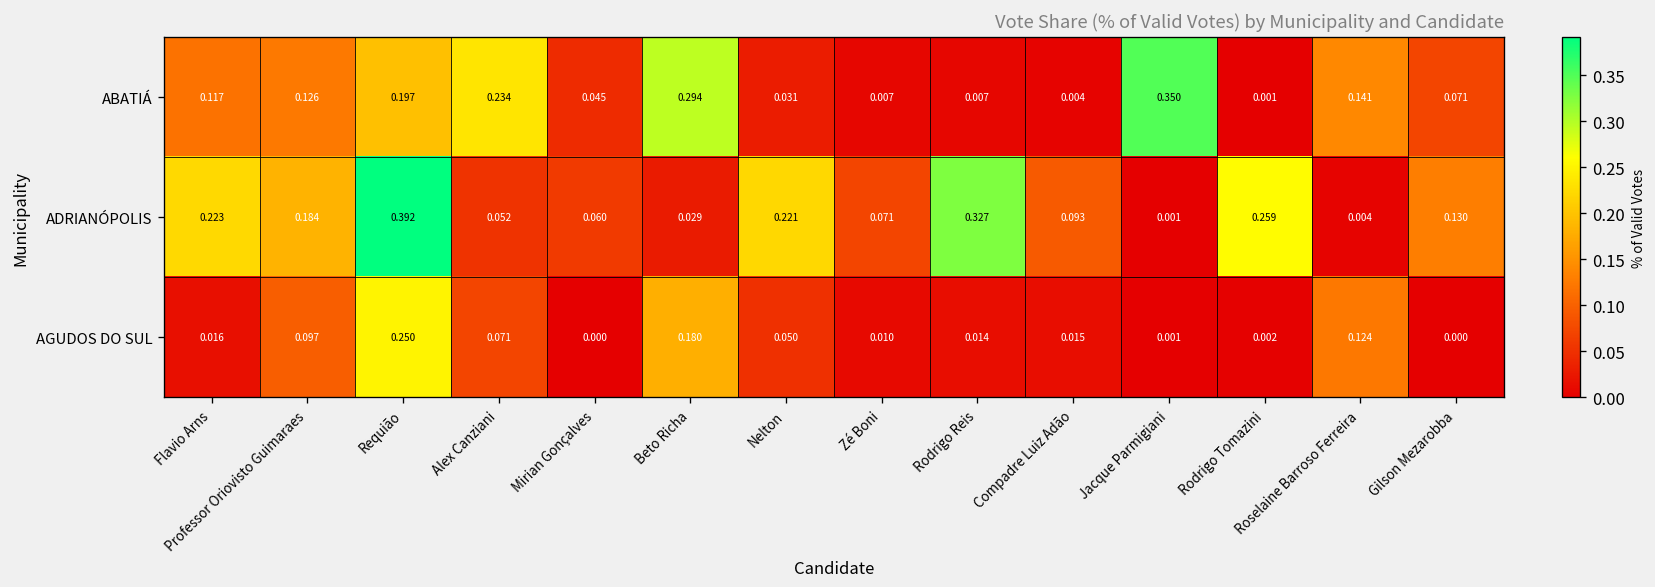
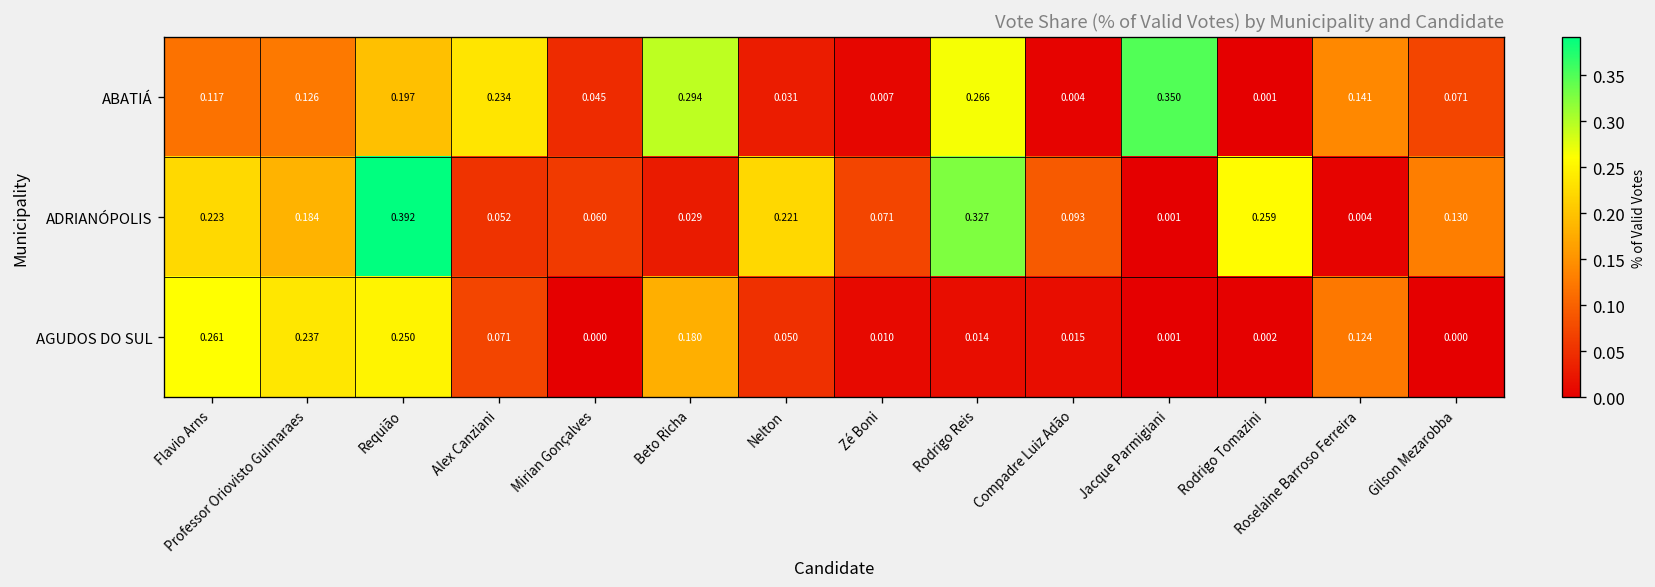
  {
    "ABATIÁ": {
      "Flavio Arns": 0.117,
      "Professor Oriovisto Guimaraes": 0.126,
      "Requião": 0.197,
      "Alex Canziani": 0.234,
      "Mirian Gonçalves": 0.045,
      "Beto Richa": 0.294,
      "Nelton": 0.031,
      "Zé Boni": 0.007,
-     "Rodrigo Reis": 0.007,
+     "Rodrigo Reis": 0.266,
      "Compadre Luiz Adão": 0.004,
      "Jacque Parmigiani": 0.350,
      "Rodrigo Tomazini": 0.001,
      "Roselaine Barroso Ferreira": 0.141,
      "Gilson Mezarobba": 0.071
    },
    "ADRIANÓPOLIS": {
      "Flavio Arns": 0.223,
      "Professor Oriovisto Guimaraes": 0.184,
      "Requião": 0.392,
      "Alex Canziani": 0.052,
      "Mirian Gonçalves": 0.060,
      "Beto Richa": 0.029,
      "Nelton": 0.221,
      "Zé Boni": 0.071,
      "Rodrigo Reis": 0.327,
      "Compadre Luiz Adão": 0.093,
      "Jacque Parmigiani": 0.001,
      "Rodrigo Tomazini": 0.259,
      "Roselaine Barroso Ferreira": 0.004,
      "Gilson Mezarobba": 0.130
    },
    "AGUDOS DO SUL": {
-     "Flavio Arns": 0.016,
-     "Professor Oriovisto Guimaraes": 0.097,
+     "Flavio Arns": 0.261,
+     "Professor Oriovisto Guimaraes": 0.237,
      "Requião": 0.250,
      "Alex Canziani": 0.071,
      "Mirian Gonçalves": 0.000,
      "Beto Richa": 0.180,
      "Nelton": 0.050,
      "Zé Boni": 0.010,
      "Rodrigo Reis": 0.014,
      "Compadre Luiz Adão": 0.015,
      "Jacque Parmigiani": 0.001,
      "Rodrigo Tomazini": 0.002,
      "Roselaine Barroso Ferreira": 0.124,
      "Gilson Mezarobba": 0.000
    }
  }
